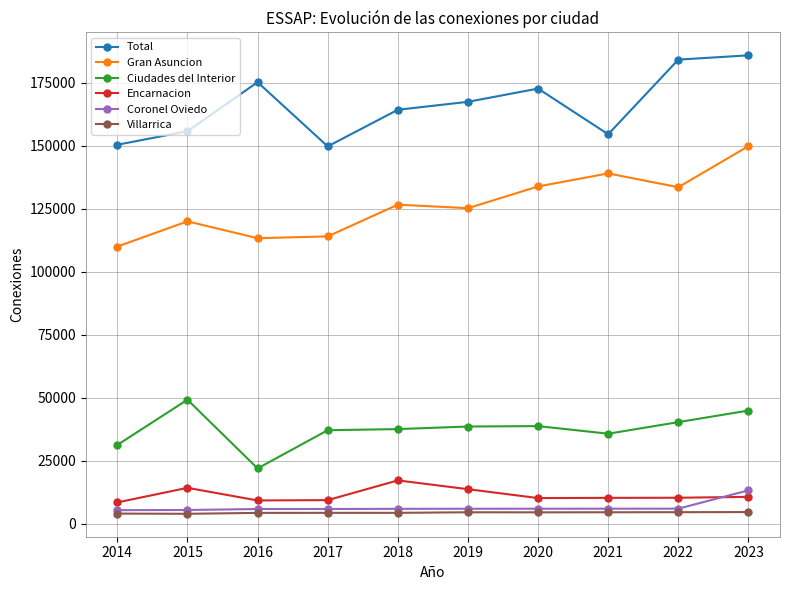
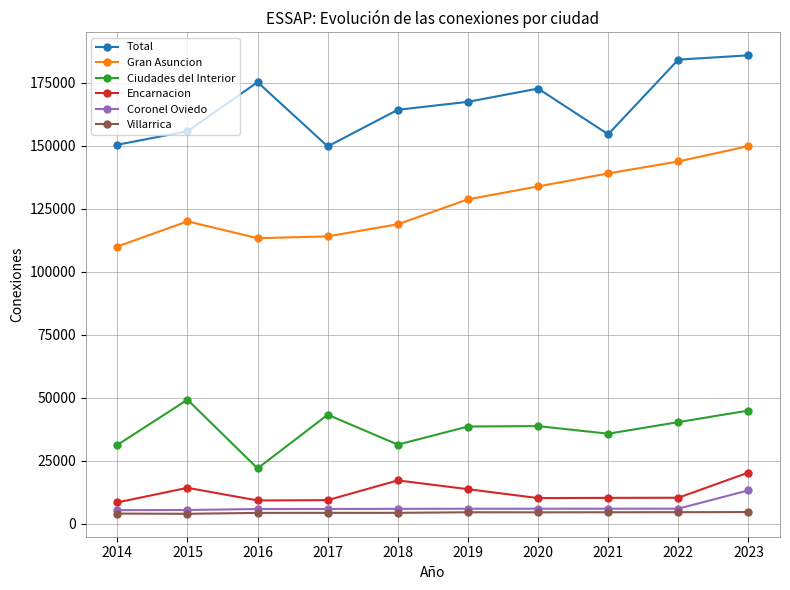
  {
    "Total": {
      "2014": 150000,
      "2016": 175000,
      "2017": 150000,
      "2018": 164000,
      "2019": 167000,
      "2020": 173000,
      "2021": 155000,
      "2022": 184000,
      "2023": 186000
    },
    "Gran Asuncion": {
      "2014": 110000,
      "2015": 120000,
      "2016": 113000,
      "2017": 114000,
-     "2018": 127000,
-     "2019": 125000,
+     "2018": 119000,
+     "2019": 129000,
      "2020": 134000,
      "2021": 139000,
-     "2022": 134000,
+     "2022": 144000,
      "2023": 150000
    },
    "Ciudades del Interior": {
      "2014": 31000,
      "2015": 49000,
      "2016": 22000,
-     "2017": 37000,
-     "2018": 38000,
+     "2017": 43000,
+     "2018": 31000,
      "2019": 39000,
      "2020": 39000,
      "2021": 36000,
      "2022": 40000,
      "2023": 45000
    },
    "Encarnacion": {
      "2014": 9000,
      "2015": 14000,
      "2016": 9000,
      "2017": 9000,
      "2018": 17000,
      "2019": 14000,
      "2020": 10000,
      "2021": 10000,
      "2022": 10000,
-     "2023": 11000
+     "2023": 20000
    },
    "Coronel Oviedo": {
      "2014": 5000,
      "2015": 6000,
      "2016": 6000,
      "2017": 6000,
      "2018": 6000,
      "2019": 6000,
      "2020": 6000,
      "2021": 6000,
      "2022": 6000,
      "2023": 13000
    },
    "Villarrica": {
      "2014": 4000,
      "2015": 4000,
      "2016": 4000,
      "2017": 4000,
      "2018": 4000,
      "2019": 5000,
      "2020": 5000,
      "2021": 5000,
      "2022": 5000,
      "2023": 5000
    }
  }
